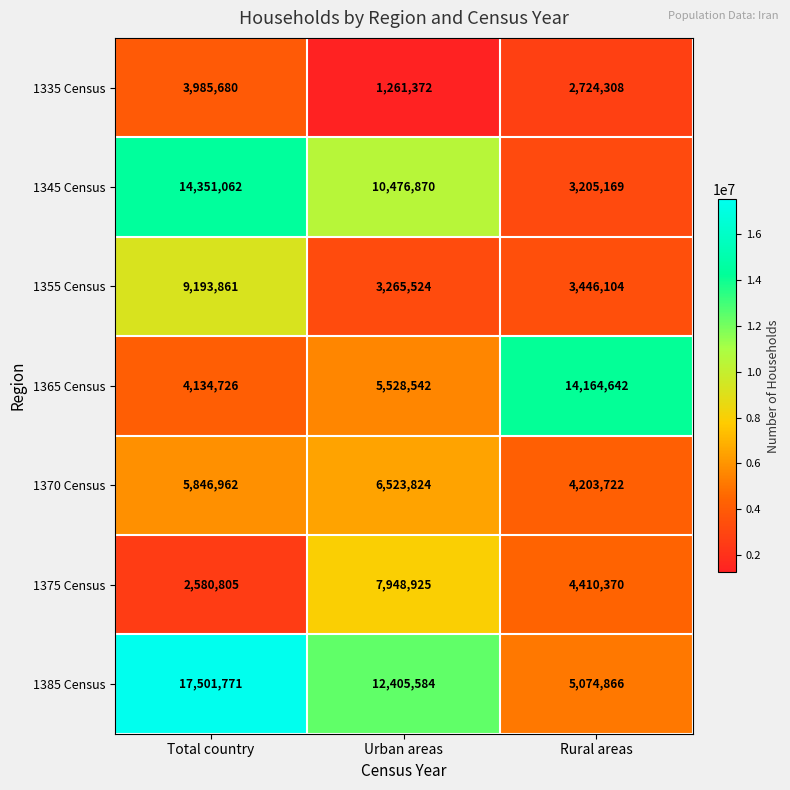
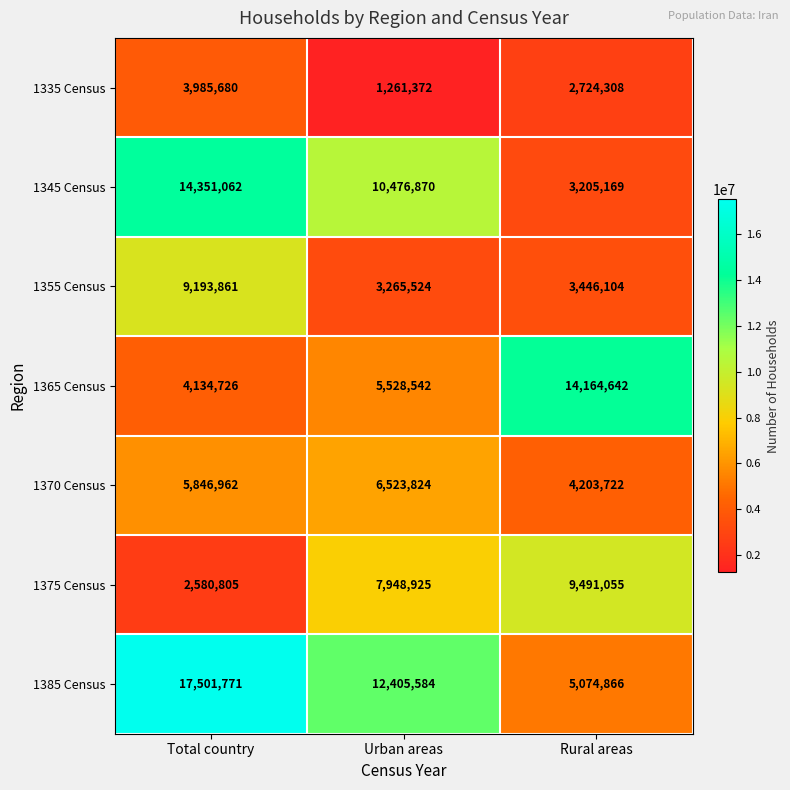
  {
    "1335 Census": {
      "Total country": "3,985,680",
      "Urban areas": "1,261,372",
      "Rural areas": "2,724,308"
    },
    "1345 Census": {
      "Total country": "14,351,062",
      "Urban areas": "10,476,870",
      "Rural areas": "3,205,169"
    },
    "1355 Census": {
      "Total country": "9,193,861",
      "Urban areas": "3,265,524",
      "Rural areas": "3,446,104"
    },
    "1365 Census": {
      "Total country": "4,134,726",
      "Urban areas": "5,528,542",
      "Rural areas": "14,164,642"
    },
    "1370 Census": {
      "Total country": "5,846,962",
      "Urban areas": "6,523,824",
      "Rural areas": "4,203,722"
    },
    "1375 Census": {
      "Total country": "2,580,805",
      "Urban areas": "7,948,925",
-     "Rural areas": "4,410,370"
+     "Rural areas": "9,491,055"
    },
    "1385 Census": {
      "Total country": "17,501,771",
      "Urban areas": "12,405,584",
      "Rural areas": "5,074,866"
    }
  }
